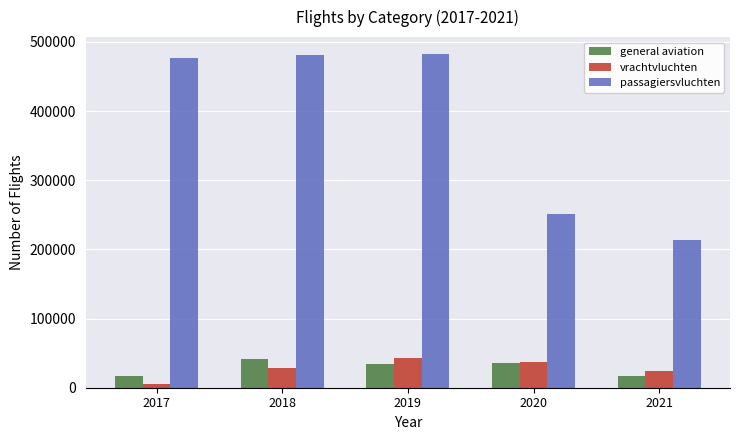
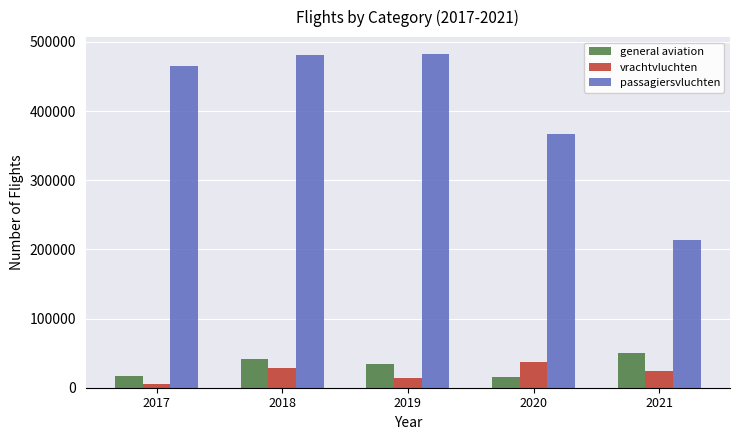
  {
    "general aviation": {
      "2017": 20000,
      "2018": 40000,
      "2019": 30000,
-     "2020": 40000,
-     "2021": 20000
+     "2020": 10000,
+     "2021": 50000
    },
    "vrachtvluchten": {
      "2017": 10000,
      "2018": 30000,
-     "2019": 40000,
+     "2019": 10000,
      "2020": 40000,
      "2021": 20000
    },
    "passagiersvluchten": {
-     "2017": 480000,
+     "2017": 460000,
      "2018": 480000,
      "2019": 480000,
-     "2020": 250000,
+     "2020": 370000,
      "2021": 210000
    }
  }
